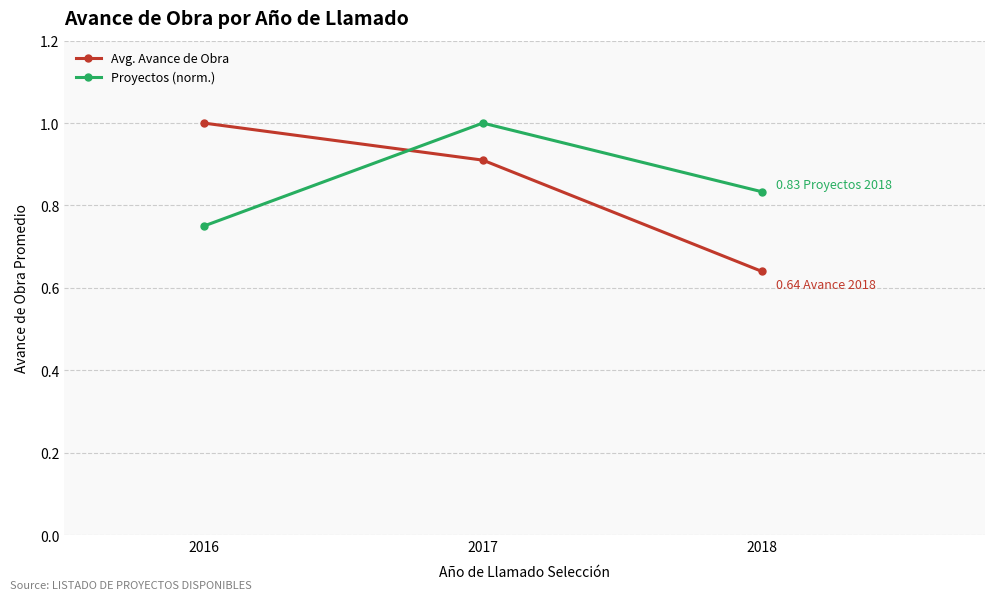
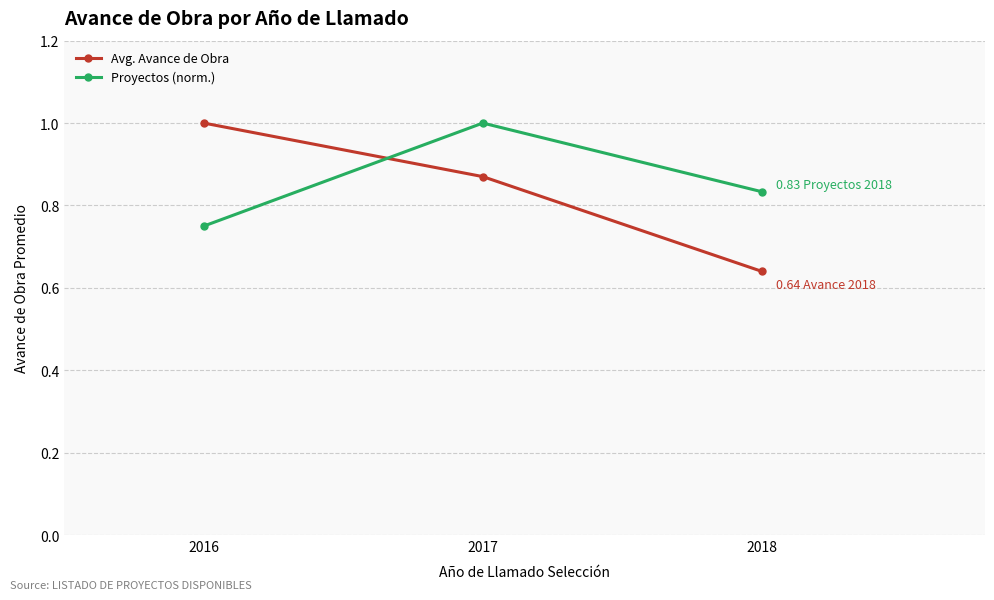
  {
    "Avg. Avance de Obra": {
      "2016": 1.00,
-     "2017": 0.91
+     "2017": 0.87
    },
    "Proyectos (norm.)": {
      "2018": 0.83
    }
  }
